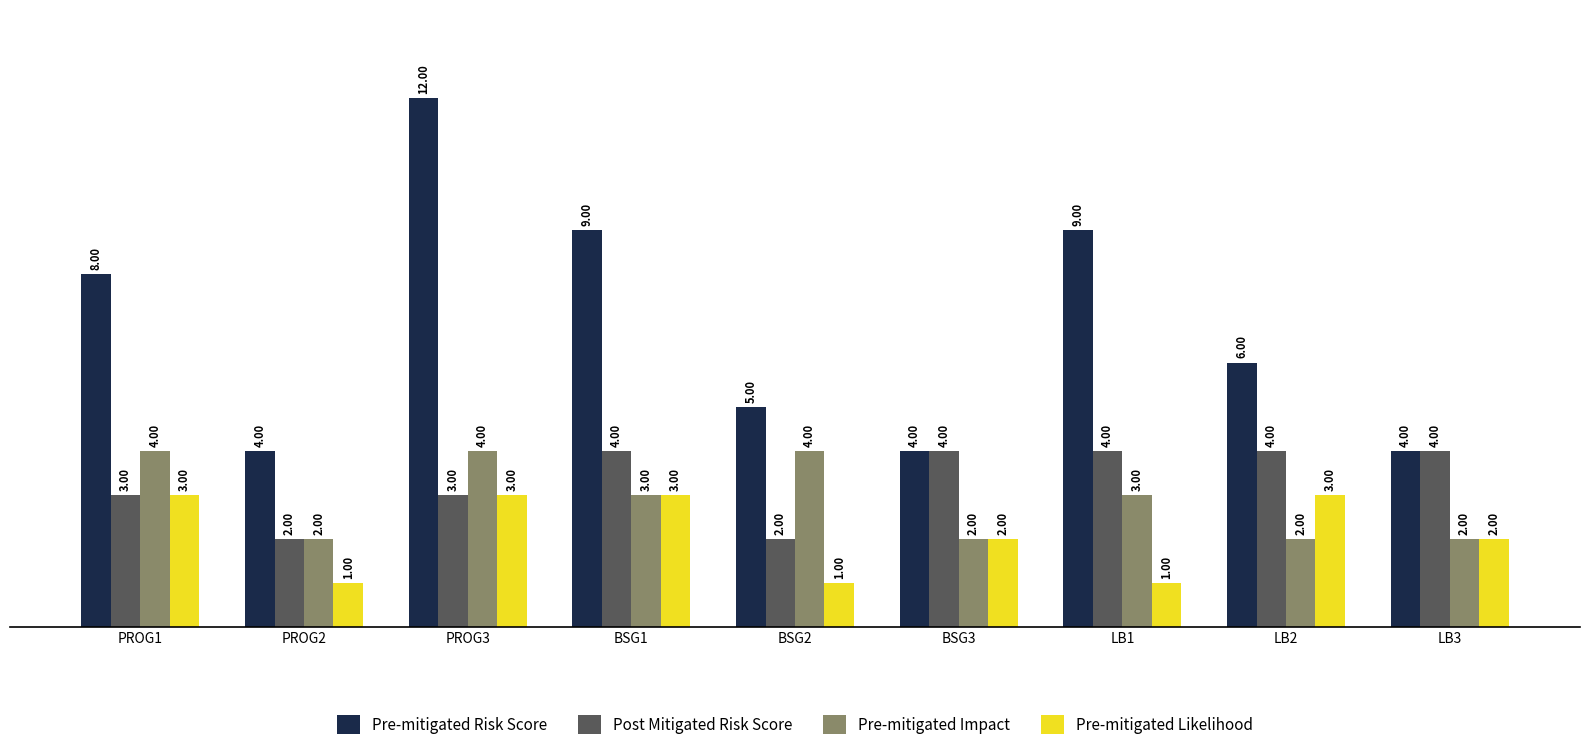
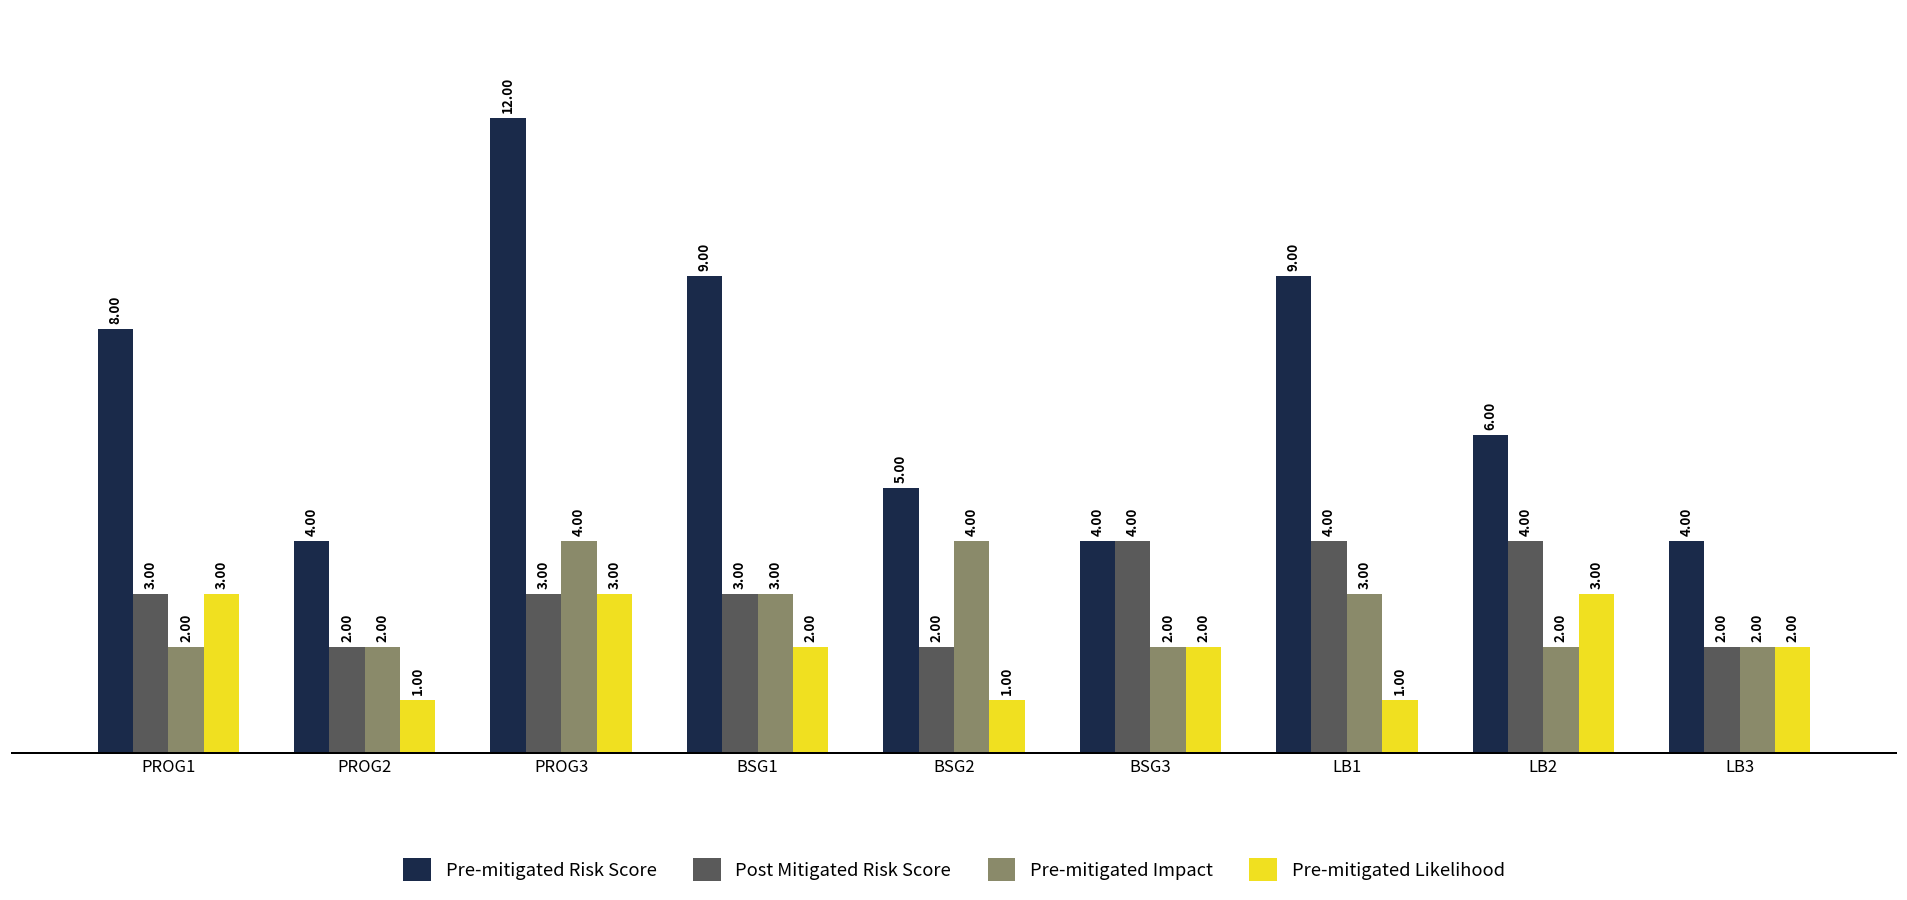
  {
    "Pre-mitigated Risk Score": {
      "PROG1": 8.00,
      "PROG2": 4.00,
      "PROG3": 12.00,
      "BSG1": 9.00,
      "BSG2": 5.00,
      "BSG3": 4.00,
      "LB1": 9.00,
      "LB2": 6.00,
      "LB3": 4.00
    },
    "Post Mitigated Risk Score": {
      "PROG1": 3.00,
      "PROG2": 2.00,
      "PROG3": 3.00,
-     "BSG1": 4.00,
+     "BSG1": 3.00,
      "BSG2": 2.00,
      "BSG3": 4.00,
      "LB1": 4.00,
      "LB2": 4.00,
-     "LB3": 4.00
+     "LB3": 2.00
    },
    "Pre-mitigated Impact": {
-     "PROG1": 4.00,
+     "PROG1": 2.00,
      "PROG2": 2.00,
      "PROG3": 4.00,
      "BSG1": 3.00,
      "BSG2": 4.00,
      "BSG3": 2.00,
      "LB1": 3.00,
      "LB2": 2.00,
      "LB3": 2.00
    },
    "Pre-mitigated Likelihood": {
      "PROG1": 3.00,
      "PROG2": 1.00,
      "PROG3": 3.00,
-     "BSG1": 3.00,
+     "BSG1": 2.00,
      "BSG2": 1.00,
      "BSG3": 2.00,
      "LB1": 1.00,
      "LB2": 3.00,
      "LB3": 2.00
    }
  }
